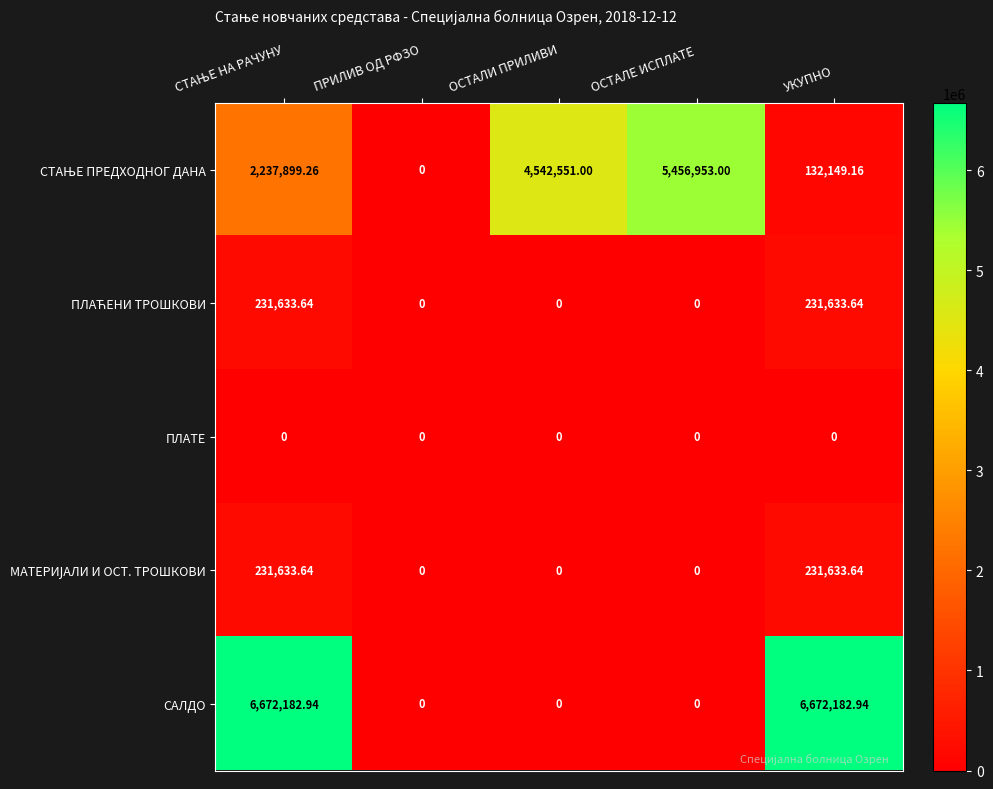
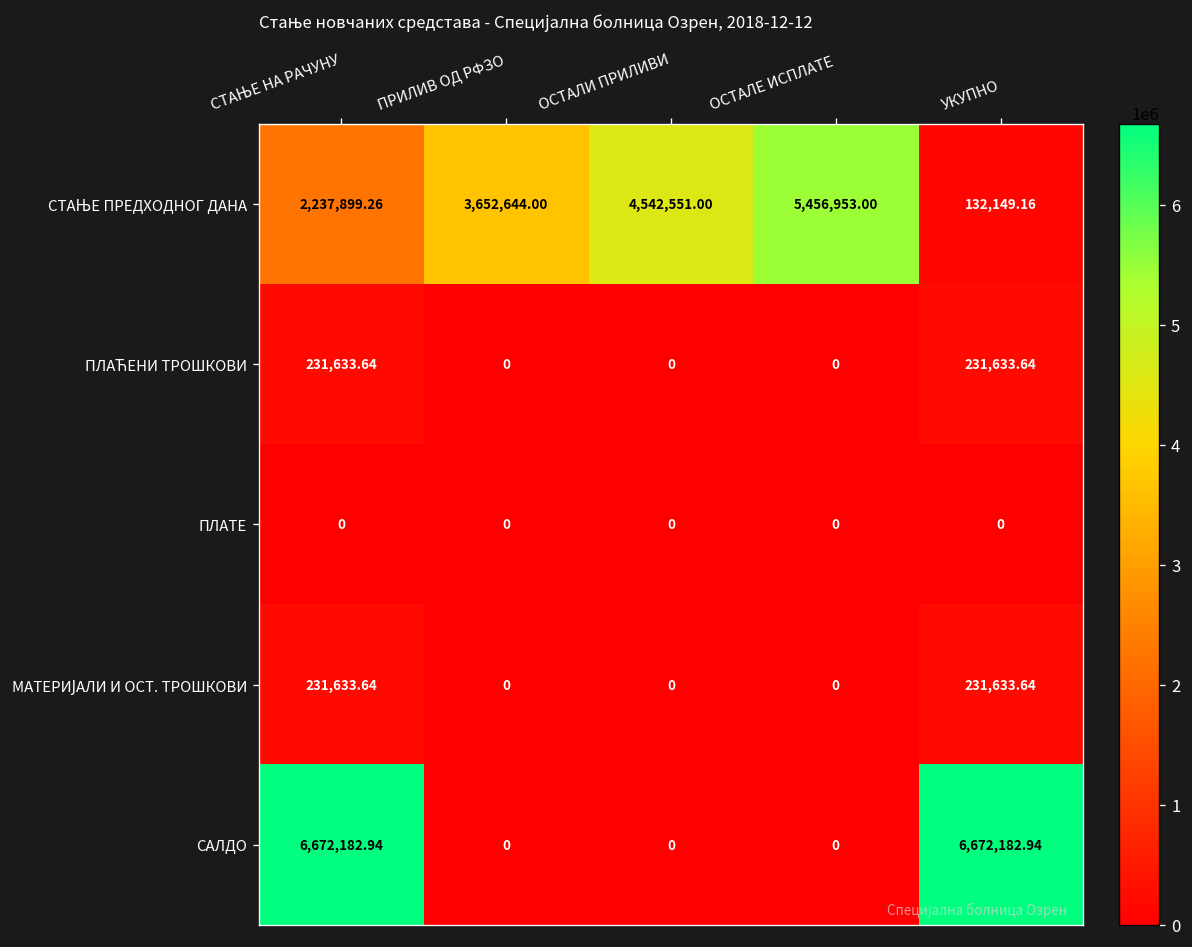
  {
    "СТАЊЕ ПРЕДХОДНОГ ДАНА": {
      "СТАЊЕ НА РАЧУНУ": "2,237,899.26",
-     "ПРИЛИВ ОД РФЗО": "0",
+     "ПРИЛИВ ОД РФЗО": "3,652,644.00",
      "ОСТАЛИ ПРИЛИВИ": "4,542,551.00",
      "ОСТАЛЕ ИСПЛАТЕ": "5,456,953.00",
      "УКУПНО": "132,149.16"
    },
    "ПЛАЋЕНИ ТРОШКОВИ": {
      "СТАЊЕ НА РАЧУНУ": "231,633.64",
      "ПРИЛИВ ОД РФЗО": "0",
      "ОСТАЛИ ПРИЛИВИ": "0",
      "ОСТАЛЕ ИСПЛАТЕ": "0",
      "УКУПНО": "231,633.64"
    },
    "ПЛАТЕ": {
      "СТАЊЕ НА РАЧУНУ": "0",
      "ПРИЛИВ ОД РФЗО": "0",
      "ОСТАЛИ ПРИЛИВИ": "0",
      "ОСТАЛЕ ИСПЛАТЕ": "0",
      "УКУПНО": "0"
    },
    "МАТЕРИЈАЛИ И ОСТ. ТРОШКОВИ": {
      "СТАЊЕ НА РАЧУНУ": "231,633.64",
      "ПРИЛИВ ОД РФЗО": "0",
      "ОСТАЛИ ПРИЛИВИ": "0",
      "ОСТАЛЕ ИСПЛАТЕ": "0",
      "УКУПНО": "231,633.64"
    },
    "САЛДО": {
      "СТАЊЕ НА РАЧУНУ": "6,672,182.94",
      "ПРИЛИВ ОД РФЗО": "0",
      "ОСТАЛИ ПРИЛИВИ": "0",
      "ОСТАЛЕ ИСПЛАТЕ": "0"
    }
  }
